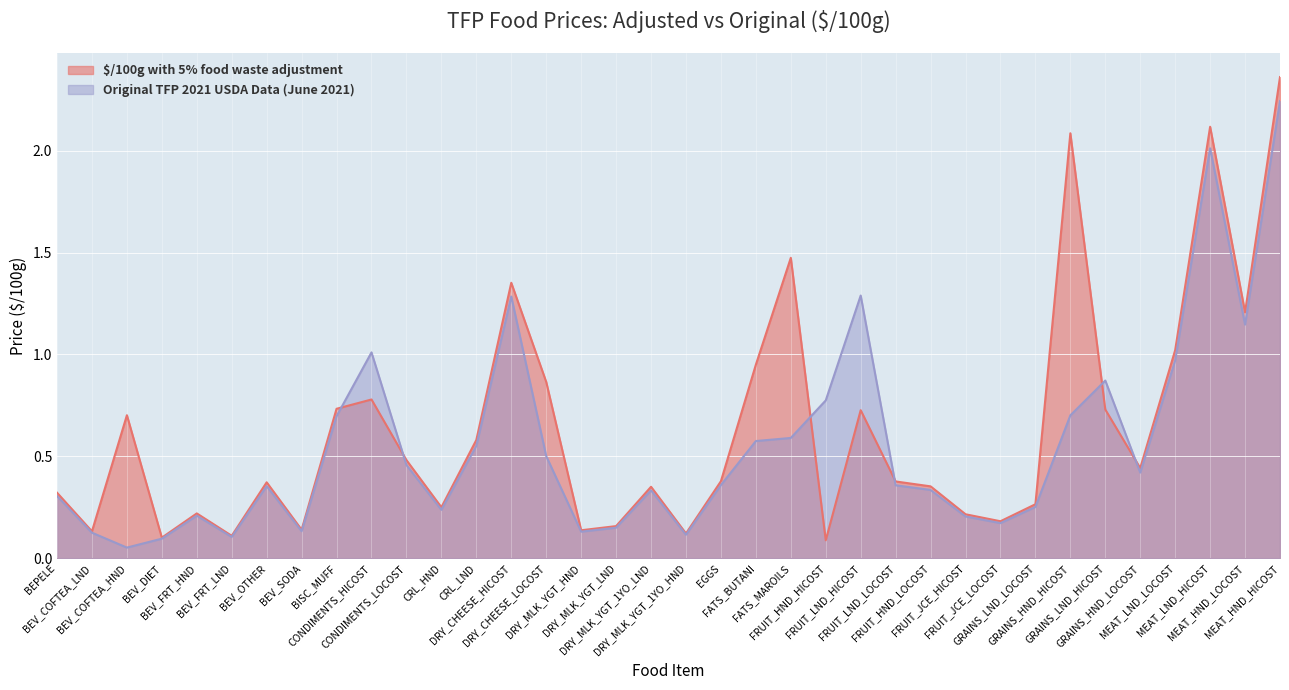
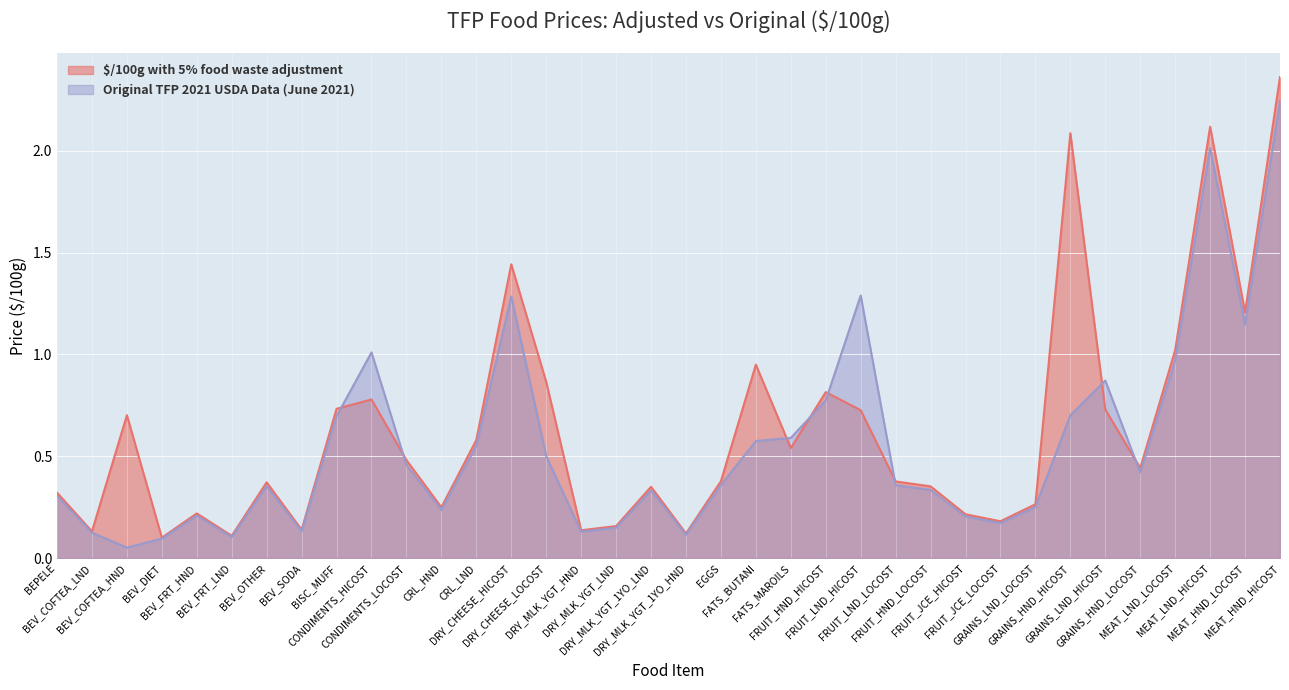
  {
    "$/100g with 5% food waste adjustment": {
      "BEPELE": 0.32,
      "BEV_COFTEA_HND": 0.70,
      "BEV_OTHER": 0.37,
      "BISC_MUFF": 0.73,
      "CONDIMENTS_HICOST": 0.78,
      "CONDIMENTS_LOCOST": 0.48,
      "CRL_LND": 0.58,
-     "DRY_CHEESE_HICOST": 1.35,
+     "DRY_CHEESE_HICOST": 1.44,
      "DRY_CHEESE_LOCOST": 0.87,
      "DRY_MLK_YGT_1YO_LND": 0.35,
      "EGGS": 0.38,
      "FATS_BUTANI": 0.95,
-     "FATS_MAROILS": 1.47,
-     "FRUIT_HND_HICOST": 0.09,
+     "FATS_MAROILS": 0.54,
+     "FRUIT_HND_HICOST": 0.82,
      "FRUIT_LND_HICOST": 0.73,
      "FRUIT_LND_LOCOST": 0.38,
      "FRUIT_HND_LOCOST": 0.35,
      "GRAINS_LND_LOCOST": 0.26,
      "GRAINS_HND_HICOST": 2.09,
      "GRAINS_LND_HICOST": 0.73,
      "GRAINS_HND_LOCOST": 0.44,
      "MEAT_LND_LOCOST": 1.02,
      "MEAT_LND_HICOST": 2.12,
      "MEAT_HND_LOCOST": 1.21,
      "MEAT_HND_HICOST": 2.36
    },
    "Original TFP 2021 USDA Data (June 2021)": {
      "BEPELE": 0.31,
      "BEV_COFTEA_HND": 0.05,
      "BEV_OTHER": 0.35,
      "BISC_MUFF": 0.70,
      "CONDIMENTS_HICOST": 1.01,
      "CONDIMENTS_LOCOST": 0.46,
      "CRL_LND": 0.55,
      "DRY_CHEESE_HICOST": 1.28,
      "DRY_CHEESE_LOCOST": 0.50,
      "DRY_MLK_YGT_1YO_LND": 0.33,
      "EGGS": 0.36,
      "FATS_BUTANI": 0.57,
      "FATS_MAROILS": 0.59,
      "FRUIT_HND_HICOST": 0.77,
      "FRUIT_LND_HICOST": 1.29,
      "FRUIT_LND_LOCOST": 0.36,
      "FRUIT_HND_LOCOST": 0.33,
      "GRAINS_LND_LOCOST": 0.25,
      "GRAINS_HND_HICOST": 0.70,
      "GRAINS_LND_HICOST": 0.87,
      "GRAINS_HND_LOCOST": 0.42,
      "MEAT_LND_LOCOST": 0.97,
      "MEAT_LND_HICOST": 2.01,
      "MEAT_HND_LOCOST": 1.15,
      "MEAT_HND_HICOST": 2.24
    }
  }
